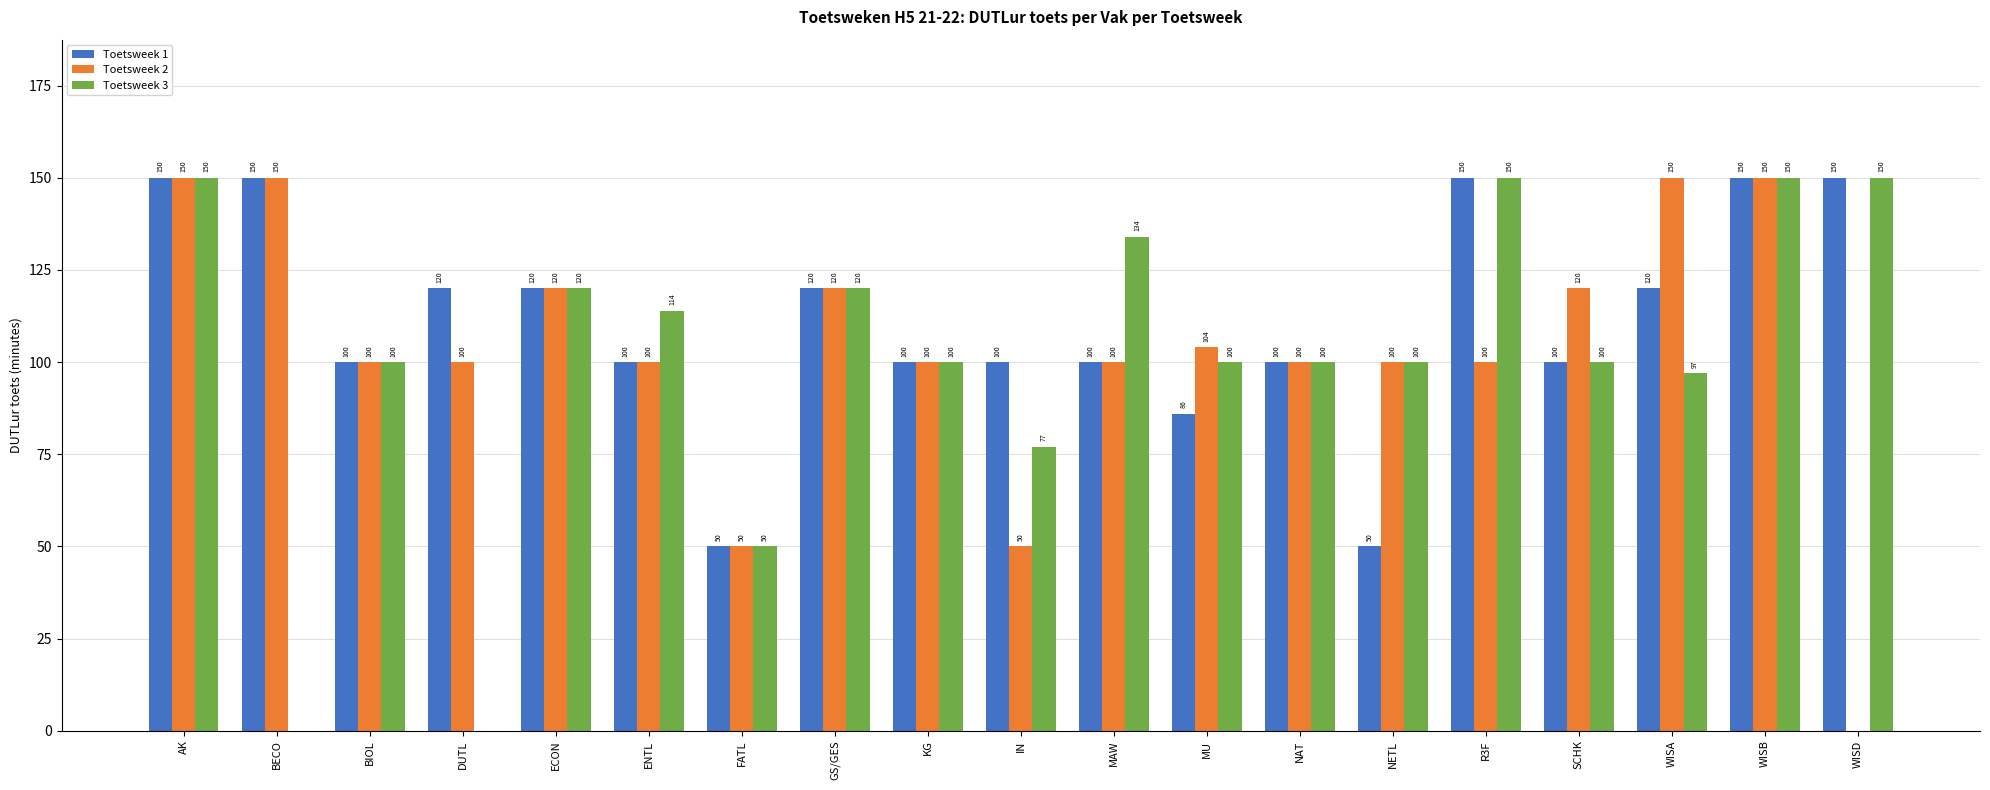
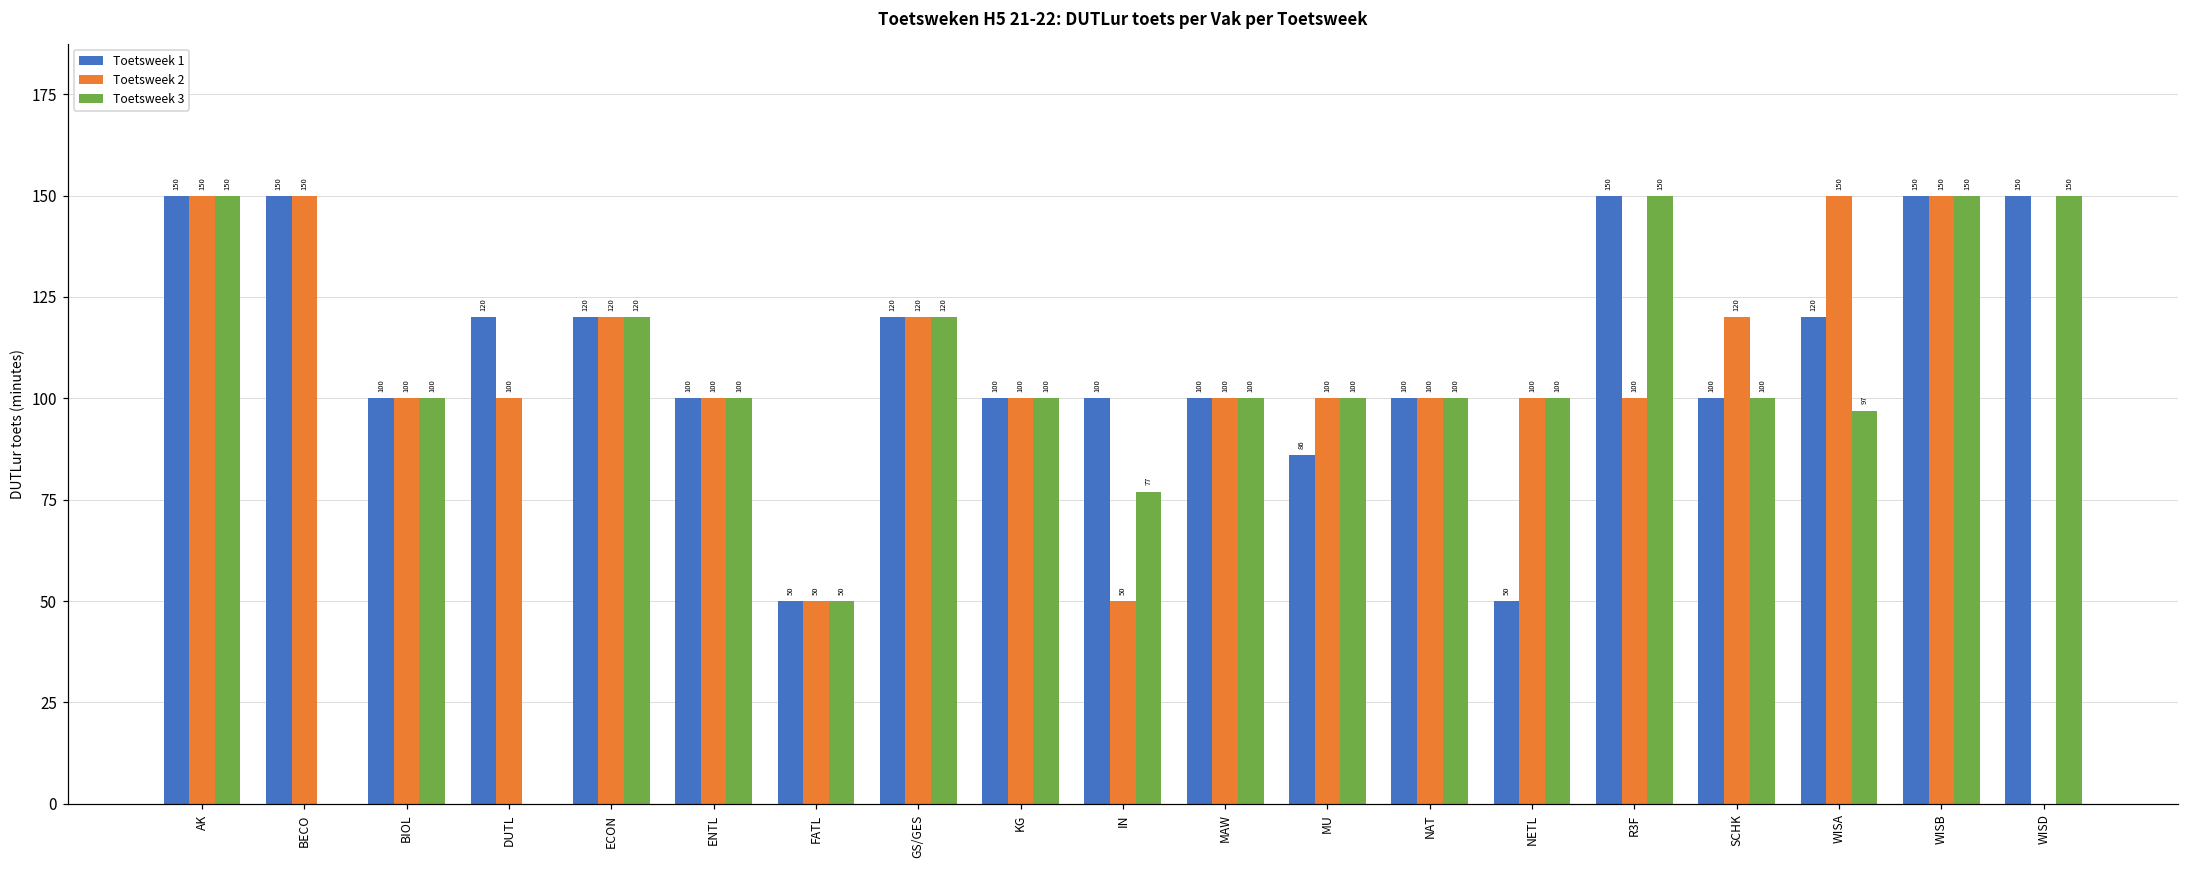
  {
    "Toetsweek 1": {
      "AK": 150,
      "BECO": 150,
      "BIOL": 100,
      "DUTL": 120,
      "ECON": 120,
      "ENTL": 100,
      "FATL": 50,
      "GS/GES": 120,
      "KG": 100,
      "IN": 100,
      "MAW": 100,
      "MU": 86,
      "NAT": 100,
      "NETL": 50,
      "R3F": 150,
      "SCHK": 100,
      "WISA": 120,
      "WISB": 150,
      "WISD": 150
    },
    "Toetsweek 2": {
      "AK": 150,
      "BECO": 150,
      "BIOL": 100,
      "DUTL": 100,
      "ECON": 120,
      "ENTL": 100,
      "FATL": 50,
      "GS/GES": 120,
      "KG": 100,
      "IN": 50,
      "MAW": 100,
-     "MU": 104,
+     "MU": 100,
      "NAT": 100,
      "NETL": 100,
      "R3F": 100,
      "SCHK": 120,
      "WISA": 150,
      "WISB": 150
    },
    "Toetsweek 3": {
      "AK": 150,
      "BIOL": 100,
      "ECON": 120,
-     "ENTL": 114,
+     "ENTL": 100,
      "FATL": 50,
      "GS/GES": 120,
      "KG": 100,
      "IN": 77,
-     "MAW": 134,
+     "MAW": 100,
      "MU": 100,
      "NAT": 100,
      "NETL": 100,
      "R3F": 150,
      "SCHK": 100,
      "WISA": 97,
      "WISB": 150,
      "WISD": 150
    }
  }
